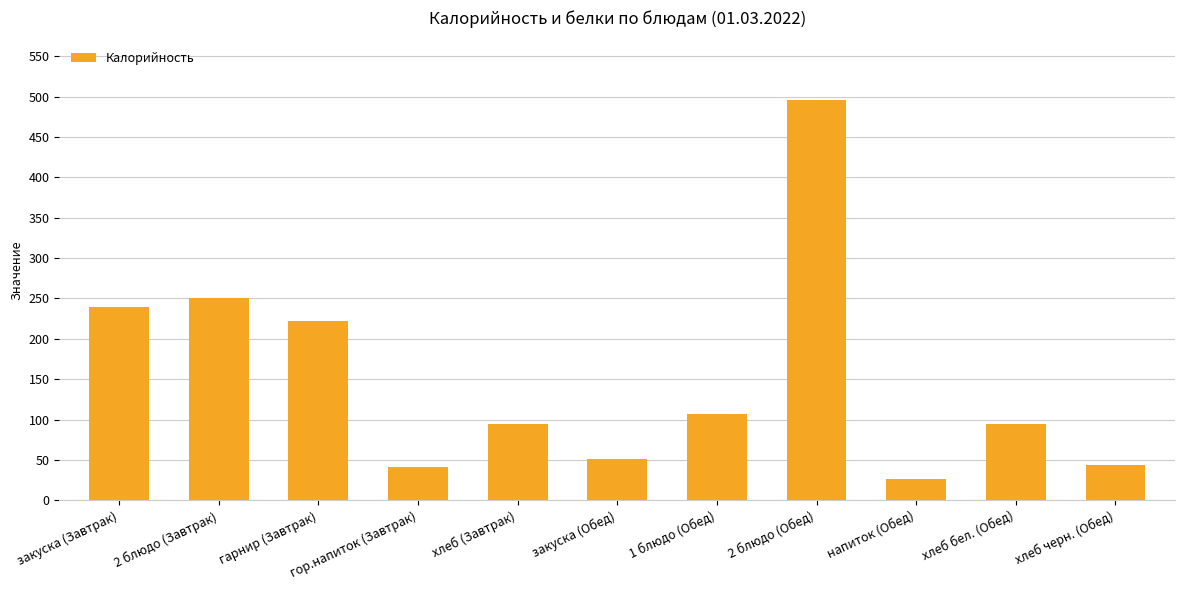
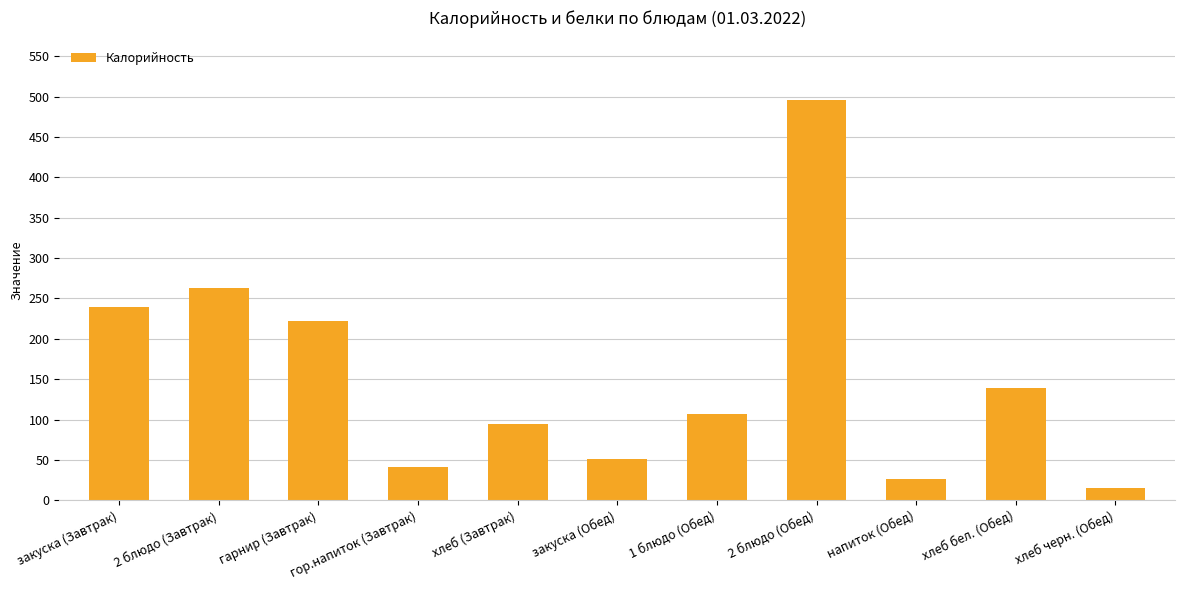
  {
    "закуска (Завтрак)": 240,
-   "2 блюдо (Завтрак)": 250,
+   "2 блюдо (Завтрак)": 260,
    "гарнир (Завтрак)": 220,
    "гор.напиток (Завтрак)": 40,
    "хлеб (Завтрак)": 90,
    "закуска (Обед)": 50,
    "1 блюдо (Обед)": 110,
    "2 блюдо (Обед)": 500,
    "напиток (Обед)": 30,
-   "хлеб бел. (Обед)": 90,
-   "хлеб черн. (Обед)": 40
+   "хлеб бел. (Обед)": 140,
+   "хлеб черн. (Обед)": 20
  }
